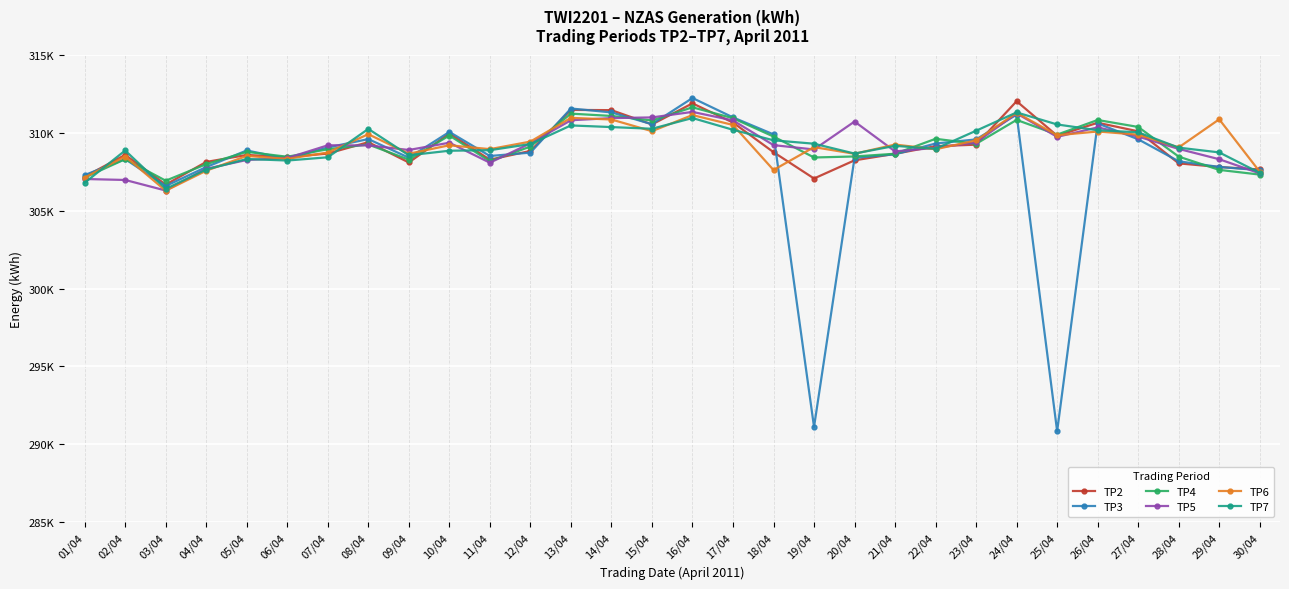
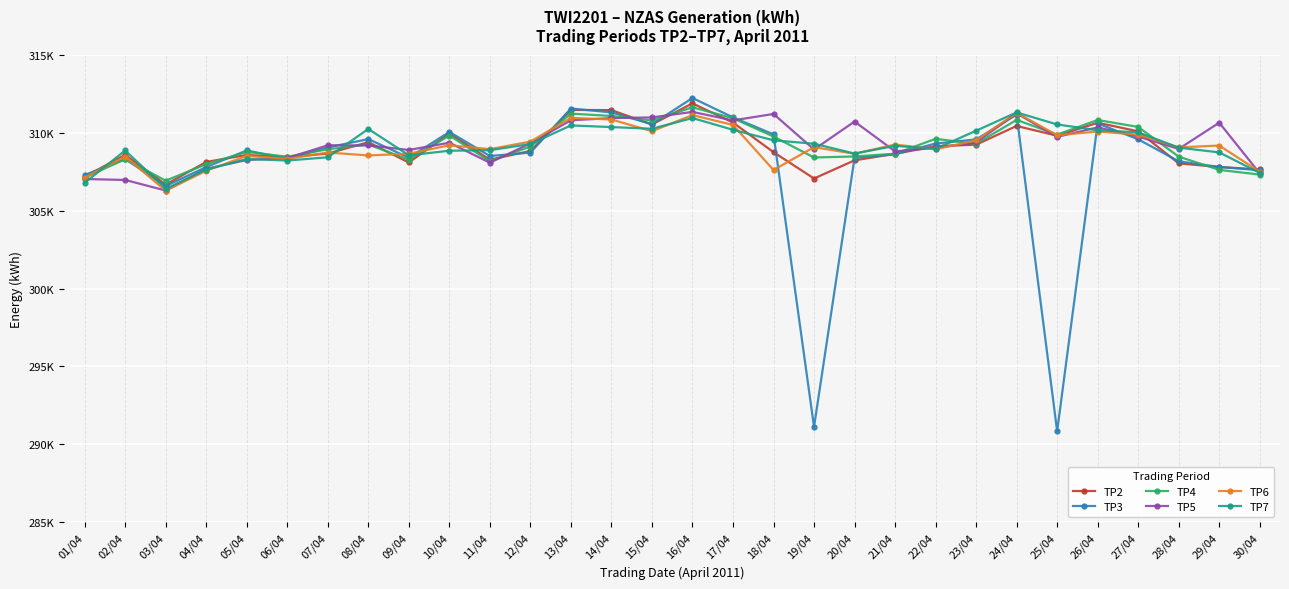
  {
    "TP2": {
      "09/04": 308100,
      "16/04": 311900,
      "18/04": 308700,
      "19/04": 307100,
-     "24/04": 312000
+     "24/04": 310400
    },
    "TP3": {
      "08/04": 309600,
      "11/04": 308500,
      "16/04": 312200,
      "19/04": 291100,
      "22/04": 309300,
      "25/04": 290800,
      "27/04": 309600
    },
    "TP5": {
      "02/04": 307000,
      "09/04": 308900,
      "10/04": 309400,
      "15/04": 311000,
      "16/04": 311300,
-     "18/04": 309200,
+     "18/04": 311200,
      "20/04": 310700,
      "26/04": 310300,
-     "29/04": 308300
+     "29/04": 310600
    },
    "TP6": {
-     "08/04": 309900,
+     "08/04": 308500,
      "10/04": 309200,
      "16/04": 311100,
      "18/04": 307600,
-     "29/04": 310900
+     "29/04": 309200
    }
  }
